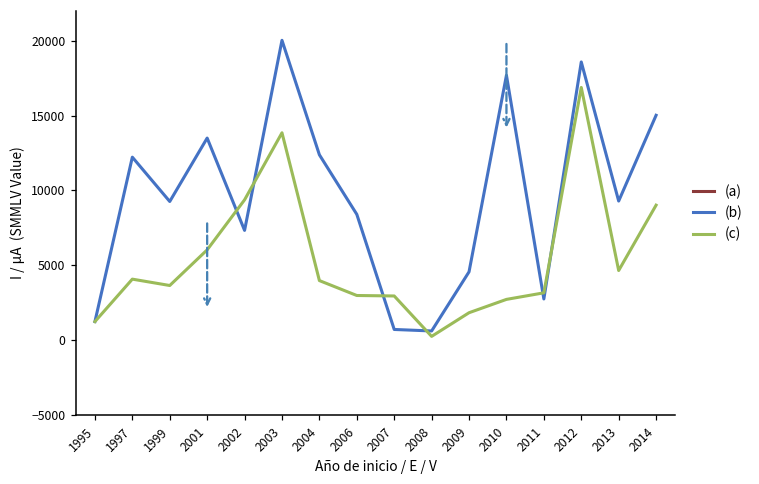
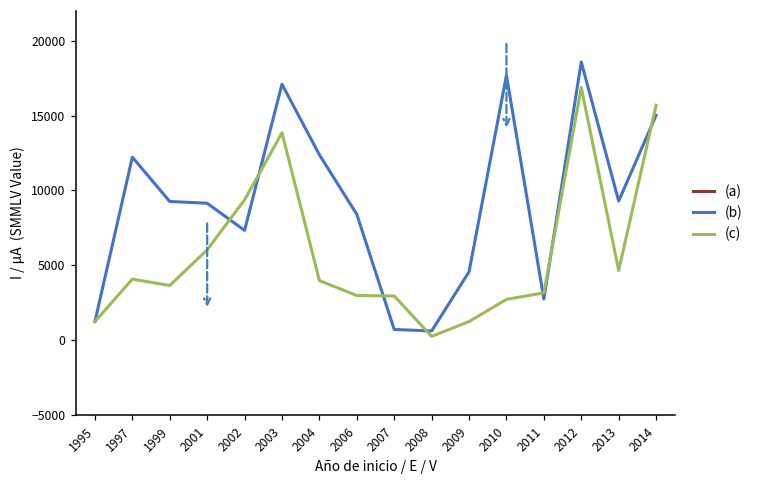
  {
    "(b)": {
      "1997": 12200,
      "1999": 9300,
-     "2001": 13500,
+     "2001": 9100,
      "2002": 7300,
-     "2003": 20000,
+     "2003": 17100,
      "2004": 12400,
      "2006": 8400,
      "2007": 700,
      "2008": 600,
      "2009": 4600,
      "2010": 17700,
      "2011": 2700,
      "2012": 18600,
      "2013": 9300,
      "2014": 15000
    },
    "(c)": {
      "1997": 4100,
      "1999": 3600,
      "2001": 6000,
      "2002": 9400,
      "2003": 13900,
      "2004": 4000,
      "2006": 3000,
      "2007": 2900,
      "2008": 200,
-     "2009": 1800,
+     "2009": 1200,
      "2010": 2700,
      "2011": 3200,
      "2012": 16900,
      "2013": 4600,
-     "2014": 9000
+     "2014": 15700
    }
  }
